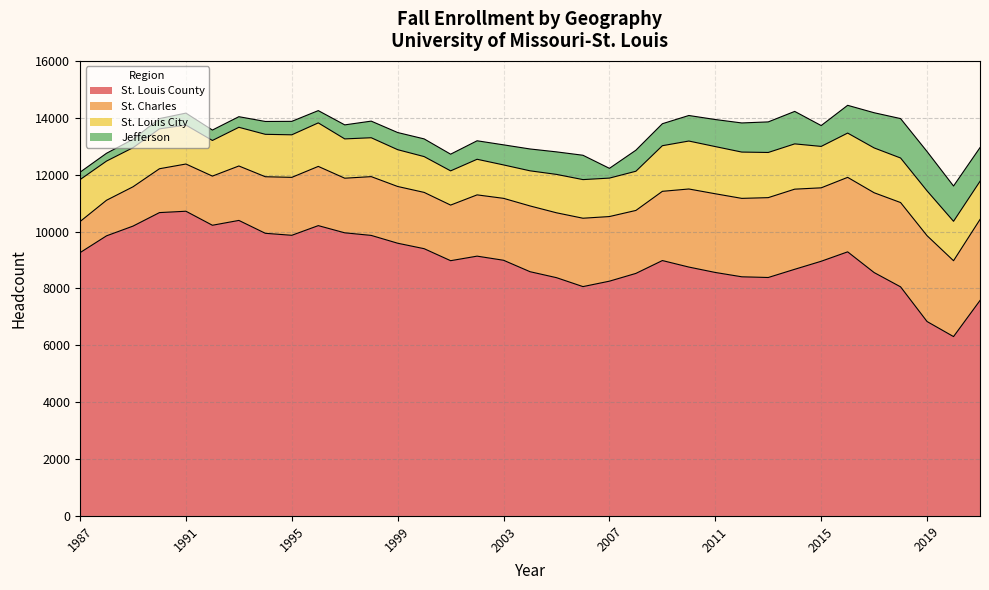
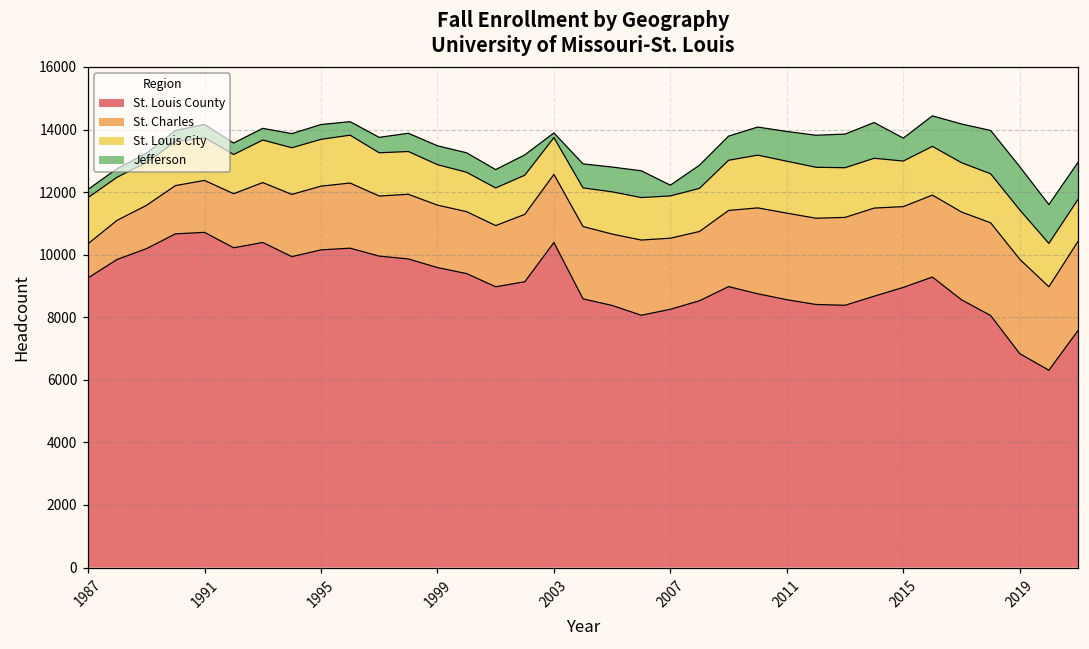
  {
    "St. Louis County": {
      "1987": 9300,
      "1991": 10700,
-     "1995": 9900,
+     "1995": 10200,
      "1999": 9600,
-     "2003": 9000,
+     "2003": 10400,
      "2007": 8300,
      "2011": 8600,
      "2015": 9000,
      "2019": 6800
    },
    "Jefferson": {
      "1987": 300,
      "1995": 500,
      "1999": 600,
-     "2003": 700,
+     "2003": 200,
      "2007": 300,
      "2011": 1000,
      "2015": 700,
      "2019": 1400
    }
  }
